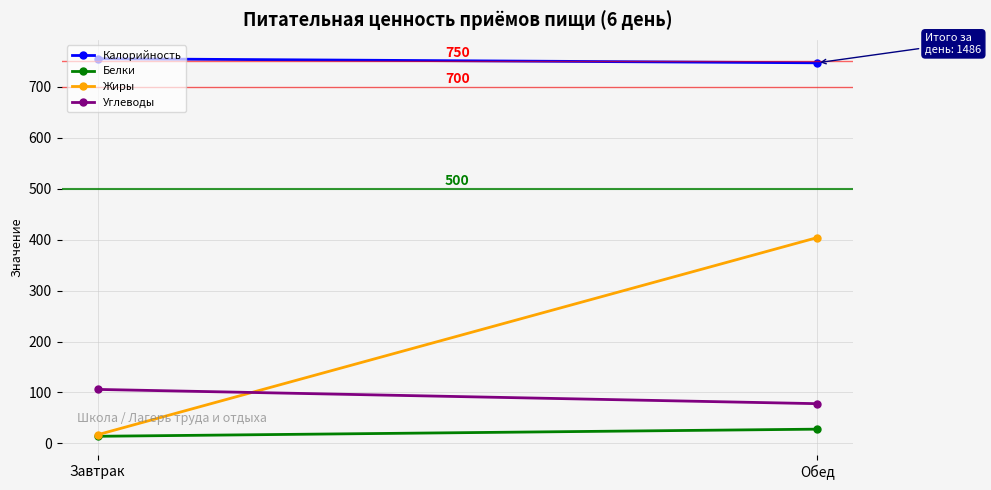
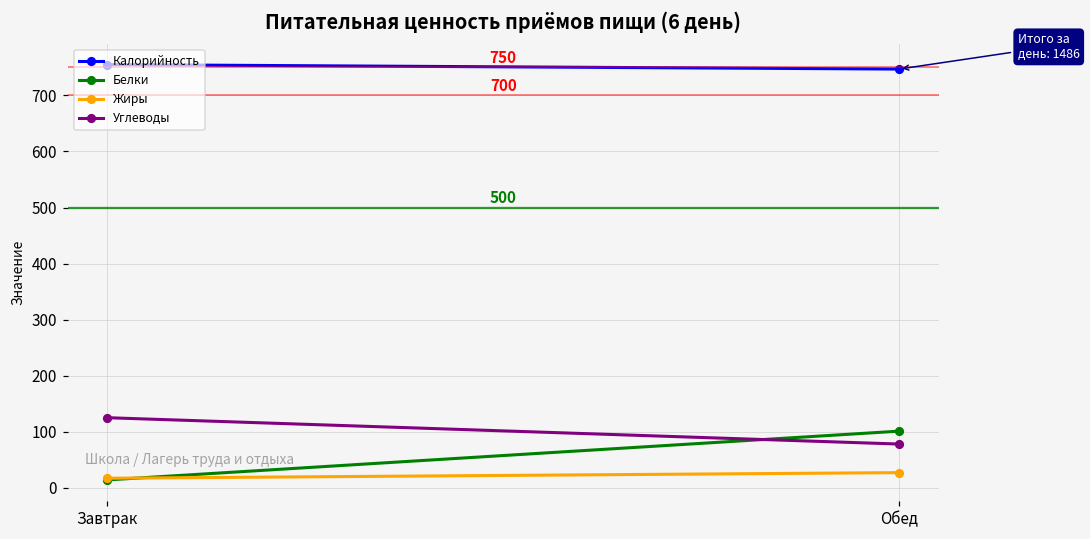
  {
    "Калорийность": {
      "Обед": 750
    },
    "Белки": {
-     "Обед": 30
+     "Обед": 100
    },
    "Жиры": {
-     "Обед": 400
+     "Обед": 30
    },
    "Углеводы": {
-     "Завтрак": 110,
+     "Завтрак": 130,
      "Обед": 80
    }
  }
